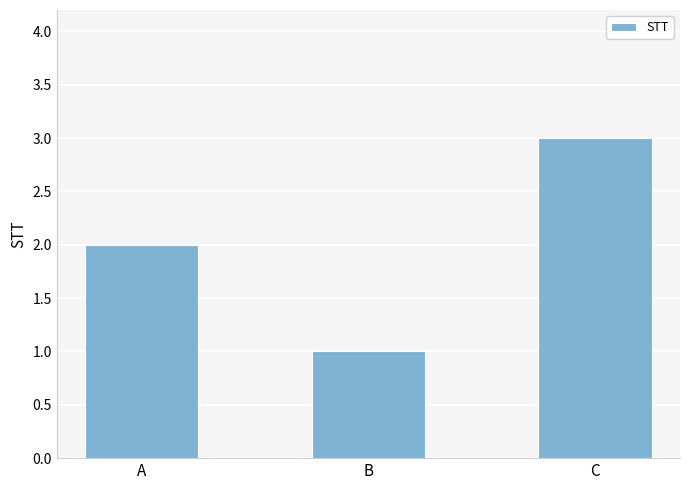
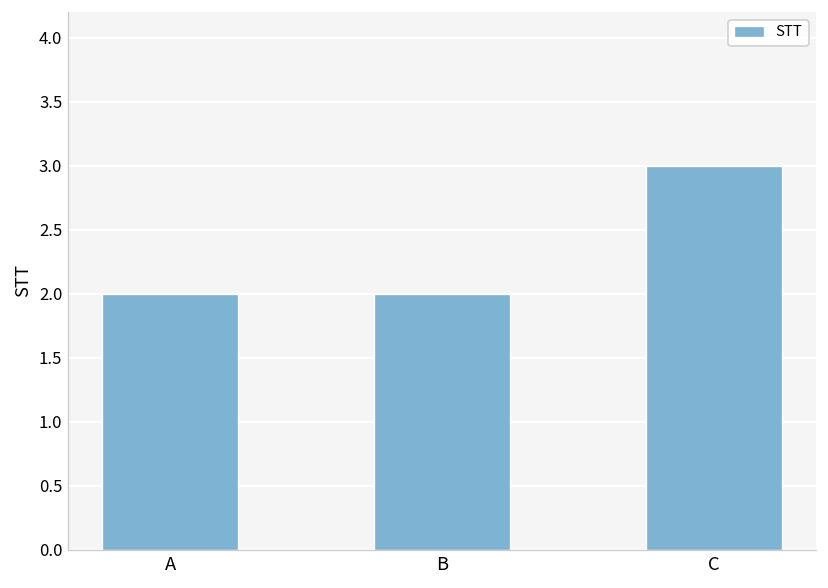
  {
    "A": 2,
-   "B": 1,
+   "B": 2,
    "C": 3
  }
